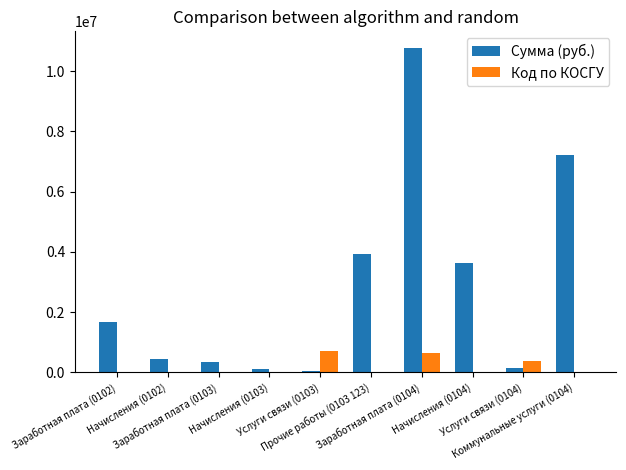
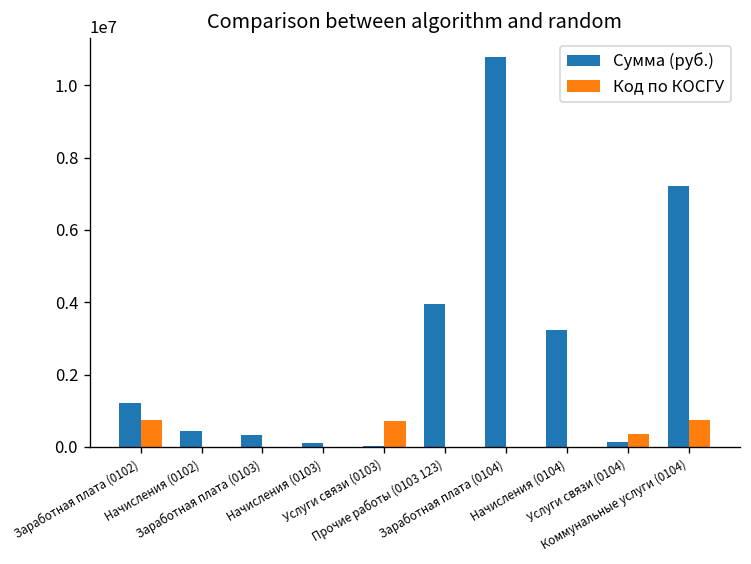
  {
    "Сумма (руб.)": {
-     "Заработная плата (0102)": 1700000,
+     "Заработная плата (0102)": 1200000,
      "Начисления (0102)": 400000,
      "Заработная плата (0103)": 300000,
      "Начисления (0103)": 100000,
      "Прочие работы (0103 123)": 3900000,
      "Заработная плата (0104)": 10800000,
-     "Начисления (0104)": 3600000,
+     "Начисления (0104)": 3200000,
      "Услуги связи (0104)": 100000,
      "Коммунальные услуги (0104)": 7200000
    },
    "Код по КОСГУ": {
-     "Заработная плата (0102)": 0,
+     "Заработная плата (0102)": 700000,
      "Услуги связи (0103)": 700000,
-     "Заработная плата (0104)": 700000,
+     "Заработная плата (0104)": 0,
      "Услуги связи (0104)": 400000,
-     "Коммунальные услуги (0104)": 0
+     "Коммунальные услуги (0104)": 800000
    }
  }
